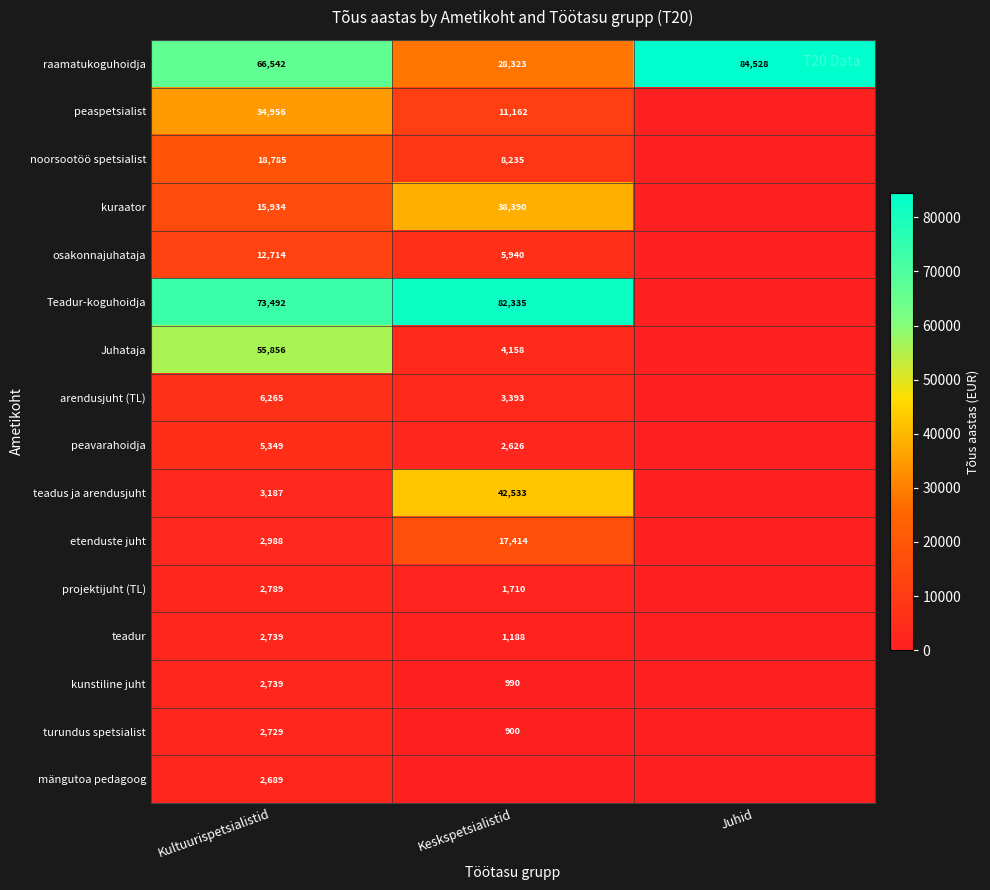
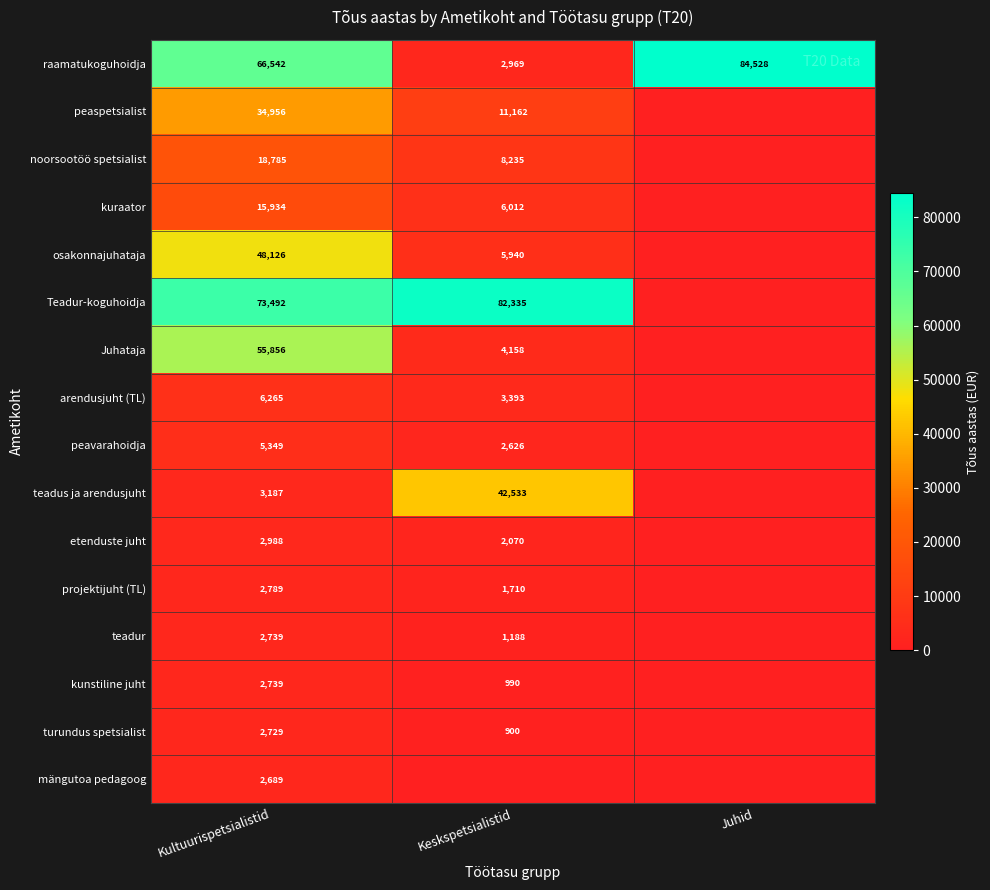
  {
    "raamatukoguhoidja": {
      "Kultuurispetsialistid": "66,542",
-     "Keskspetsialistid": "28,323"
+     "Keskspetsialistid": "2,969"
    },
    "peaspetsialist": {
      "Kultuurispetsialistid": "34,956",
      "Keskspetsialistid": "11,162"
    },
    "noorsootöö spetsialist": {
      "Kultuurispetsialistid": "18,785",
      "Keskspetsialistid": "8,235"
    },
    "kuraator": {
      "Kultuurispetsialistid": "15,934",
-     "Keskspetsialistid": "38,390"
+     "Keskspetsialistid": "6,012"
    },
    "osakonnajuhataja": {
-     "Kultuurispetsialistid": "12,714",
+     "Kultuurispetsialistid": "48,126",
      "Keskspetsialistid": "5,940"
    },
    "Teadur-koguhoidja": {
      "Kultuurispetsialistid": "73,492",
      "Keskspetsialistid": "82,335"
    },
    "Juhataja": {
      "Kultuurispetsialistid": "55,856",
      "Keskspetsialistid": "4,158"
    },
    "arendusjuht (TL)": {
      "Kultuurispetsialistid": "6,265",
      "Keskspetsialistid": "3,393"
    },
    "peavarahoidja": {
      "Kultuurispetsialistid": "5,349",
      "Keskspetsialistid": "2,626"
    },
    "teadus ja arendusjuht": {
      "Kultuurispetsialistid": "3,187",
      "Keskspetsialistid": "42,533"
    },
    "etenduste juht": {
      "Kultuurispetsialistid": "2,988",
-     "Keskspetsialistid": "17,414"
+     "Keskspetsialistid": "2,070"
    },
    "projektijuht (TL)": {
      "Kultuurispetsialistid": "2,789",
      "Keskspetsialistid": "1,710"
    },
    "teadur": {
      "Kultuurispetsialistid": "2,739",
      "Keskspetsialistid": "1,188"
    },
    "kunstiline juht": {
      "Kultuurispetsialistid": "2,739",
      "Keskspetsialistid": "990"
    },
    "turundus spetsialist": {
      "Kultuurispetsialistid": "2,729",
      "Keskspetsialistid": "900"
    },
    "mängutoa pedagoog": {
      "Kultuurispetsialistid": "2,689"
    }
  }
